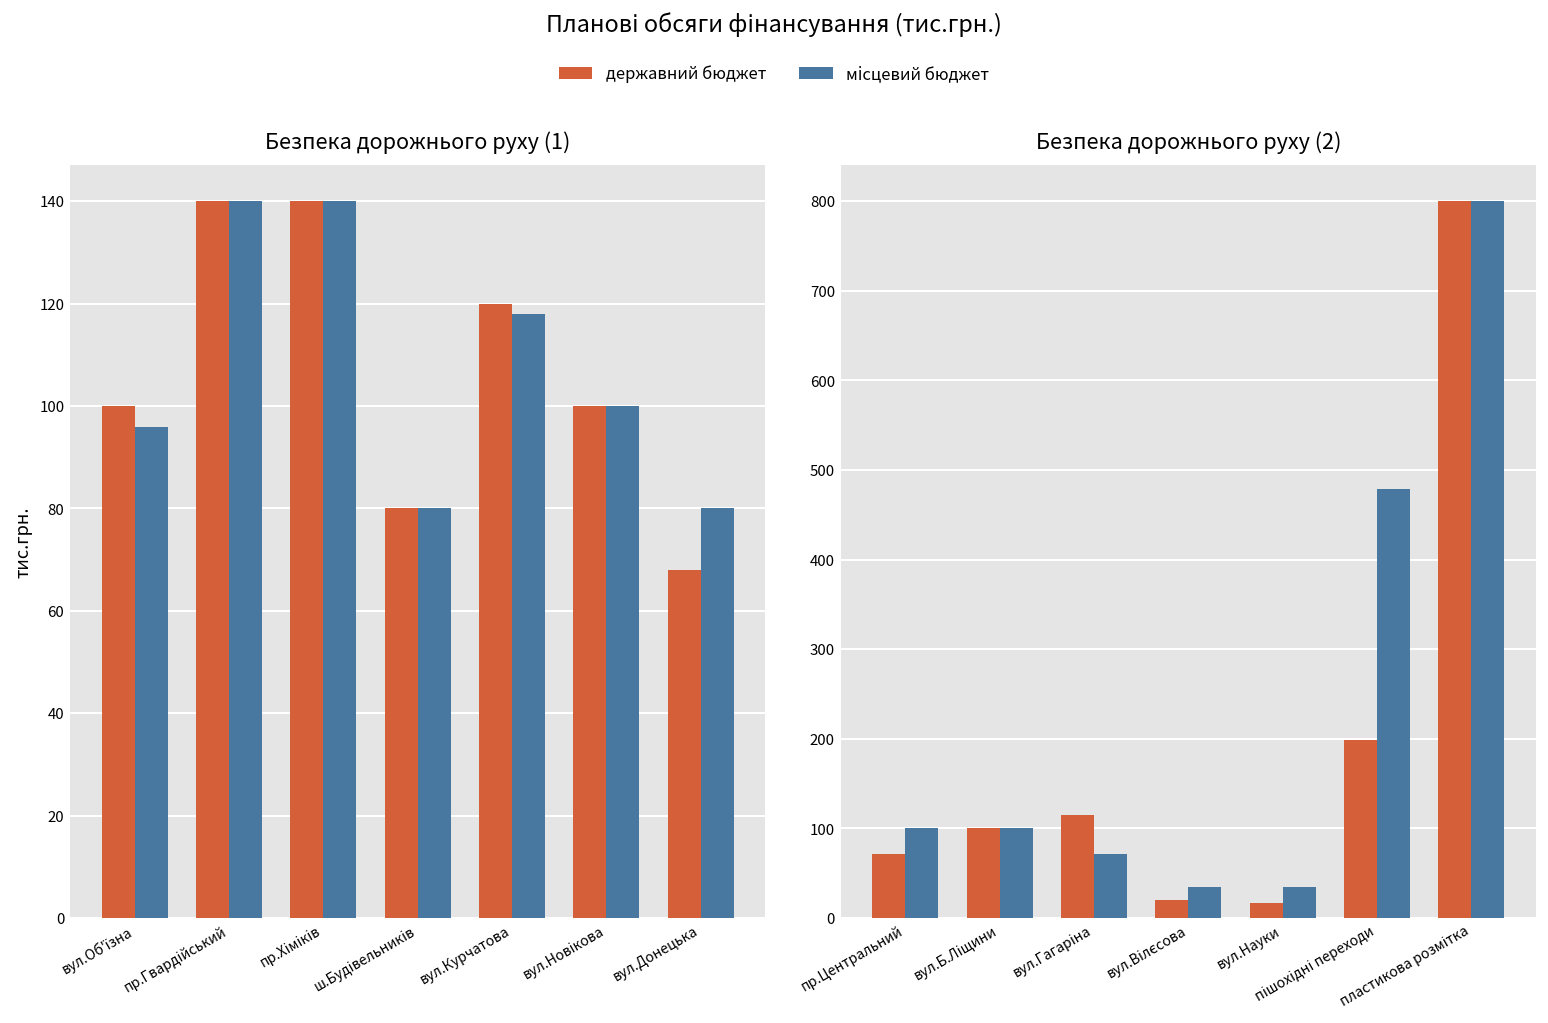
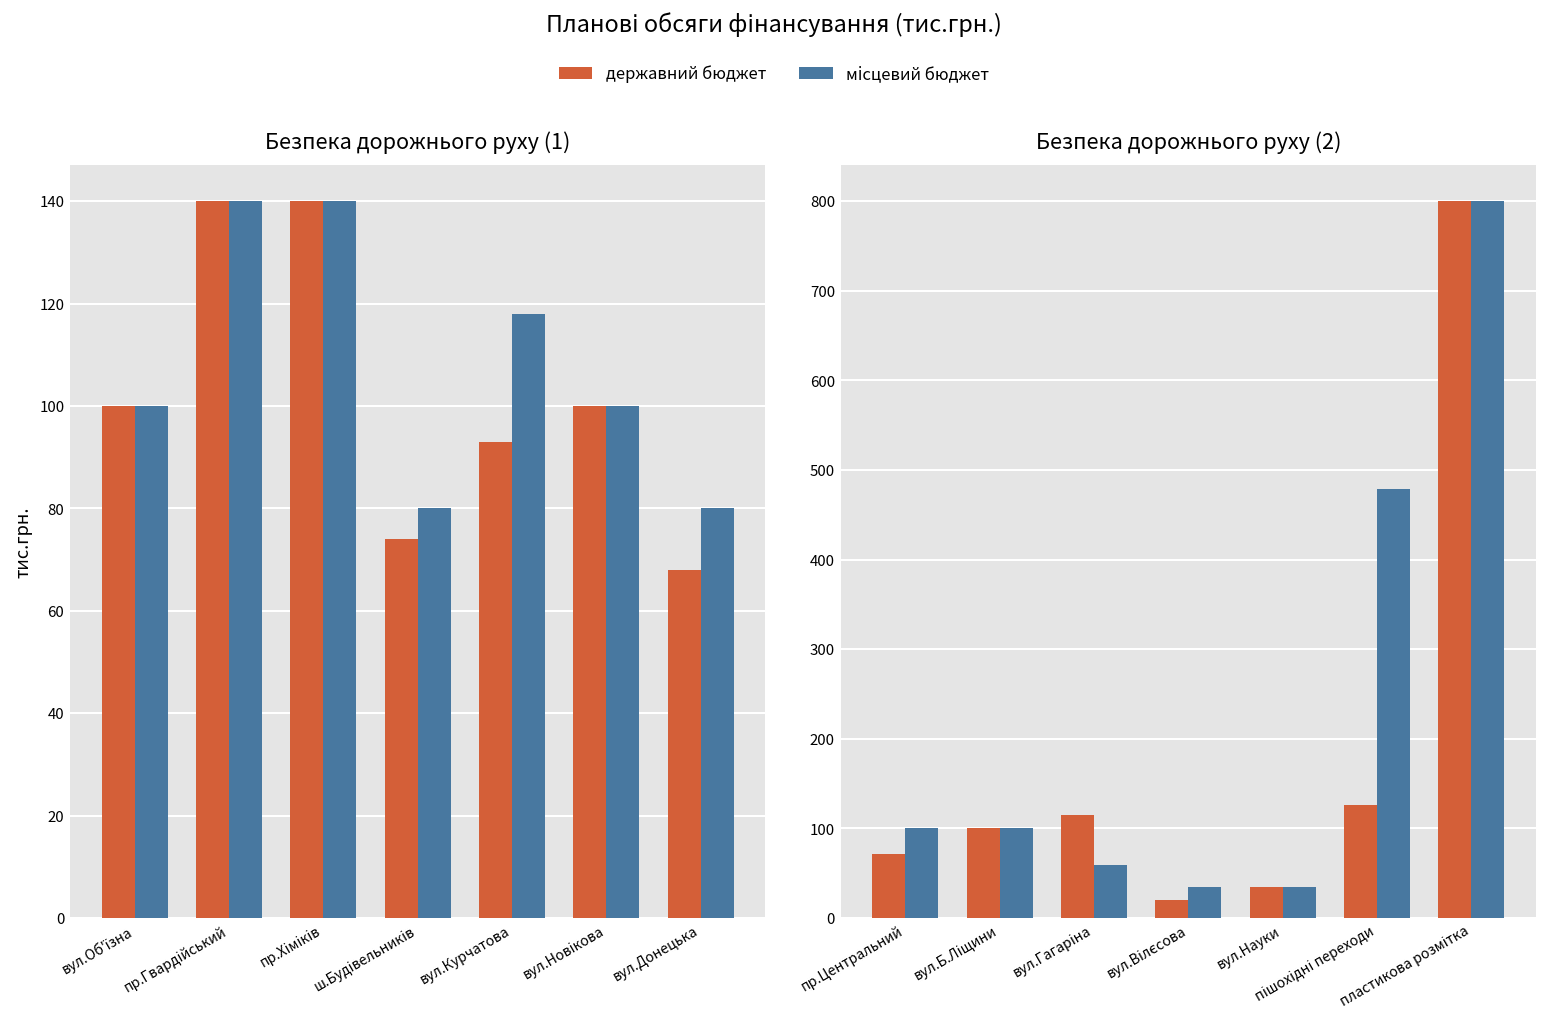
  {
    "Безпека дорожнього руху (1)": {
      "державний бюджет": {
        "вул.Об'їзна": 100,
        "пр.Гвардійський": 140,
        "пр.Хіміків": 140,
-       "ш.Будівельників": 80,
-       "вул.Курчатова": 120,
+       "ш.Будівельників": 74,
+       "вул.Курчатова": 93,
        "вул.Новікова": 100,
        "вул.Донецька": 68
      },
      "місцевий бюджет": {
-       "вул.Об'їзна": 96,
+       "вул.Об'їзна": 100,
        "пр.Гвардійський": 140,
        "пр.Хіміків": 140,
        "ш.Будівельників": 80,
        "вул.Курчатова": 118,
        "вул.Новікова": 100,
        "вул.Донецька": 80
      }
    },
    "Безпека дорожнього руху (2)": {
      "державний бюджет": {
        "пр.Центральний": 70,
        "вул.Б.Ліщини": 100,
        "вул.Гагаріна": 120,
        "вул.Вілєсова": 20,
-       "вул.Науки": 20,
-       "пішохідні переходи": 200,
+       "вул.Науки": 40,
+       "пішохідні переходи": 130,
        "пластикова розмітка": 800
      },
      "місцевий бюджет": {
        "пр.Центральний": 100,
        "вул.Б.Ліщини": 100,
-       "вул.Гагаріна": 70,
+       "вул.Гагаріна": 60,
        "вул.Вілєсова": 40,
        "вул.Науки": 40,
        "пішохідні переходи": 480,
        "пластикова розмітка": 800
      }
    }
  }
